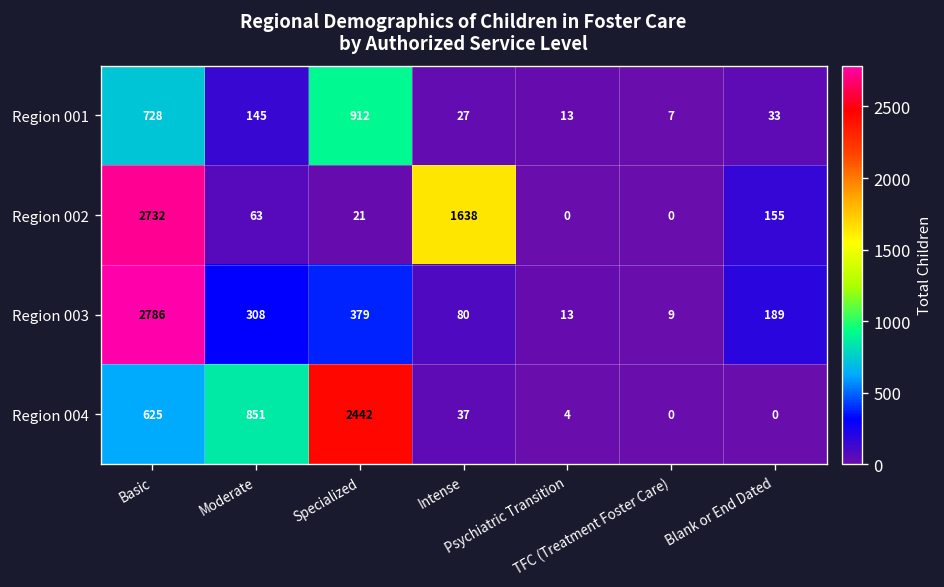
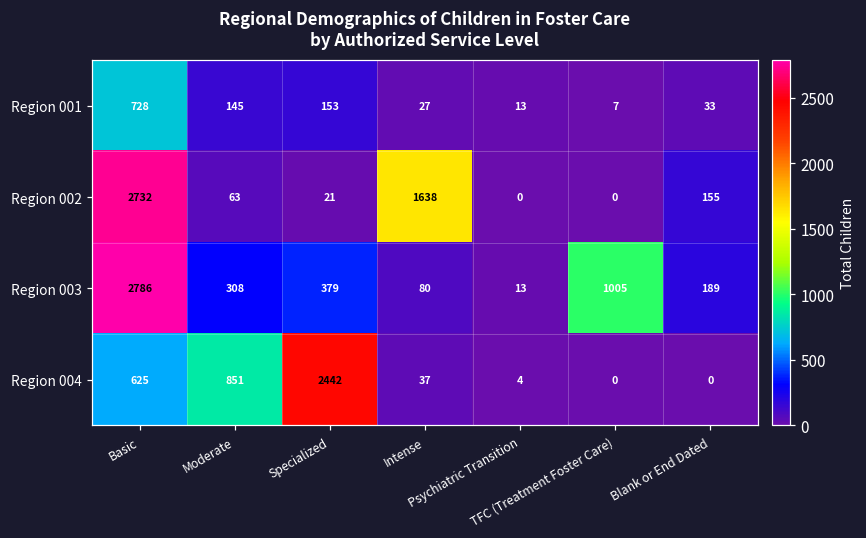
  {
    "Region 001": {
      "Basic": 728,
      "Moderate": 145,
-     "Specialized": 912,
+     "Specialized": 153,
      "Intense": 27,
      "Psychiatric Transition": 13,
      "TFC (Treatment Foster Care)": 7,
      "Blank or End Dated": 33
    },
    "Region 002": {
      "Basic": 2732,
      "Moderate": 63,
      "Specialized": 21,
      "Intense": 1638,
      "Psychiatric Transition": 0,
      "TFC (Treatment Foster Care)": 0,
      "Blank or End Dated": 155
    },
    "Region 003": {
      "Basic": 2786,
      "Moderate": 308,
      "Specialized": 379,
      "Intense": 80,
      "Psychiatric Transition": 13,
-     "TFC (Treatment Foster Care)": 9,
+     "TFC (Treatment Foster Care)": 1005,
      "Blank or End Dated": 189
    },
    "Region 004": {
      "Basic": 625,
      "Moderate": 851,
      "Specialized": 2442,
      "Intense": 37,
      "Psychiatric Transition": 4,
      "TFC (Treatment Foster Care)": 0,
      "Blank or End Dated": 0
    }
  }
